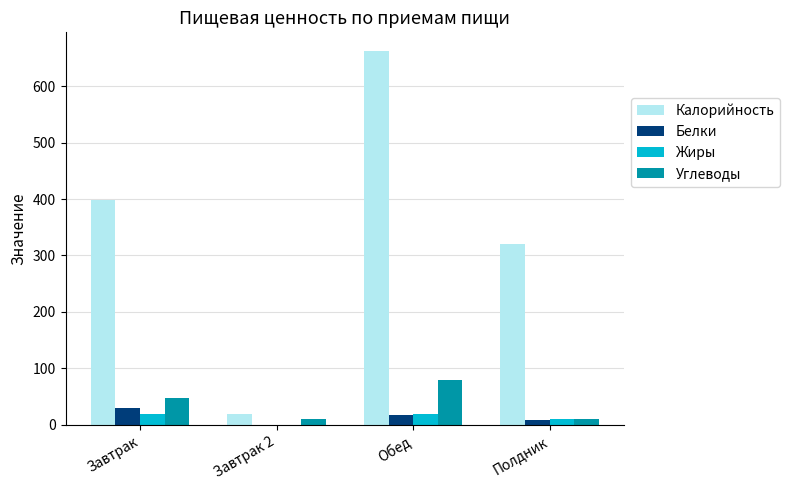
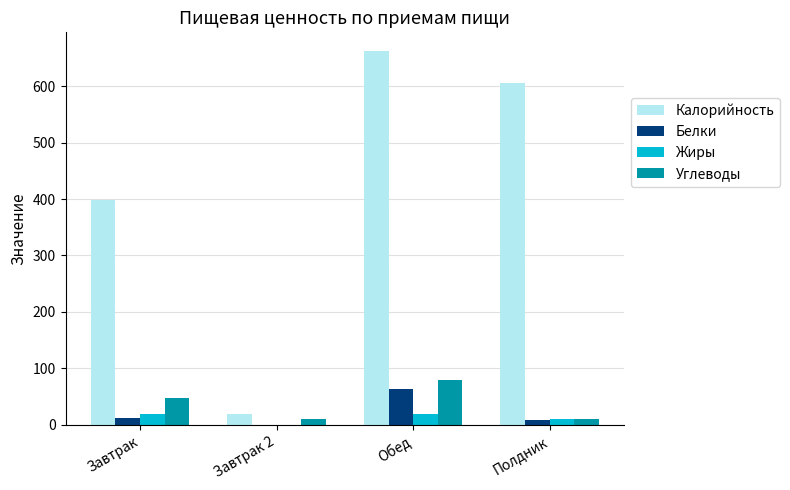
  {
    "Калорийность": {
      "Завтрак": 400,
      "Завтрак 2": 20,
      "Обед": 660,
-     "Полдник": 320
+     "Полдник": 610
    },
    "Белки": {
-     "Завтрак": 30,
-     "Обед": 20,
+     "Завтрак": 10,
+     "Обед": 60,
      "Полдник": 10
    }
  }
